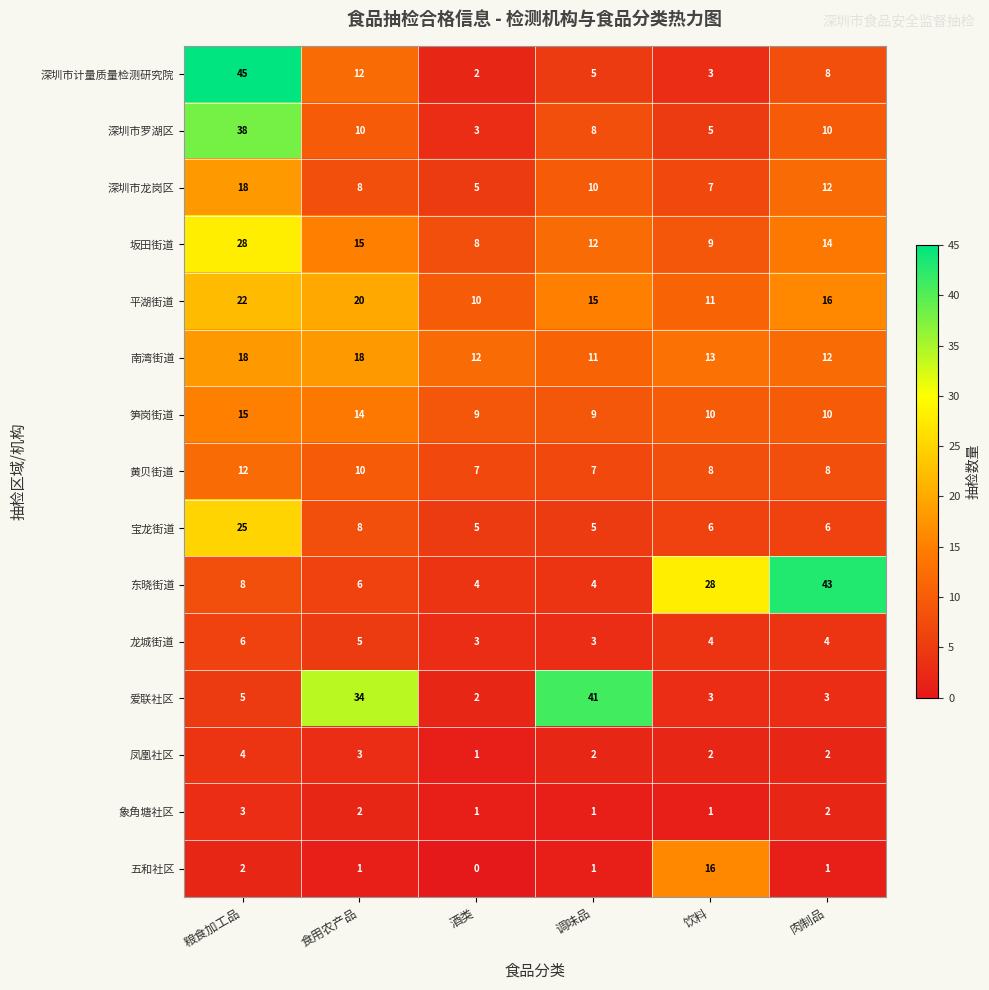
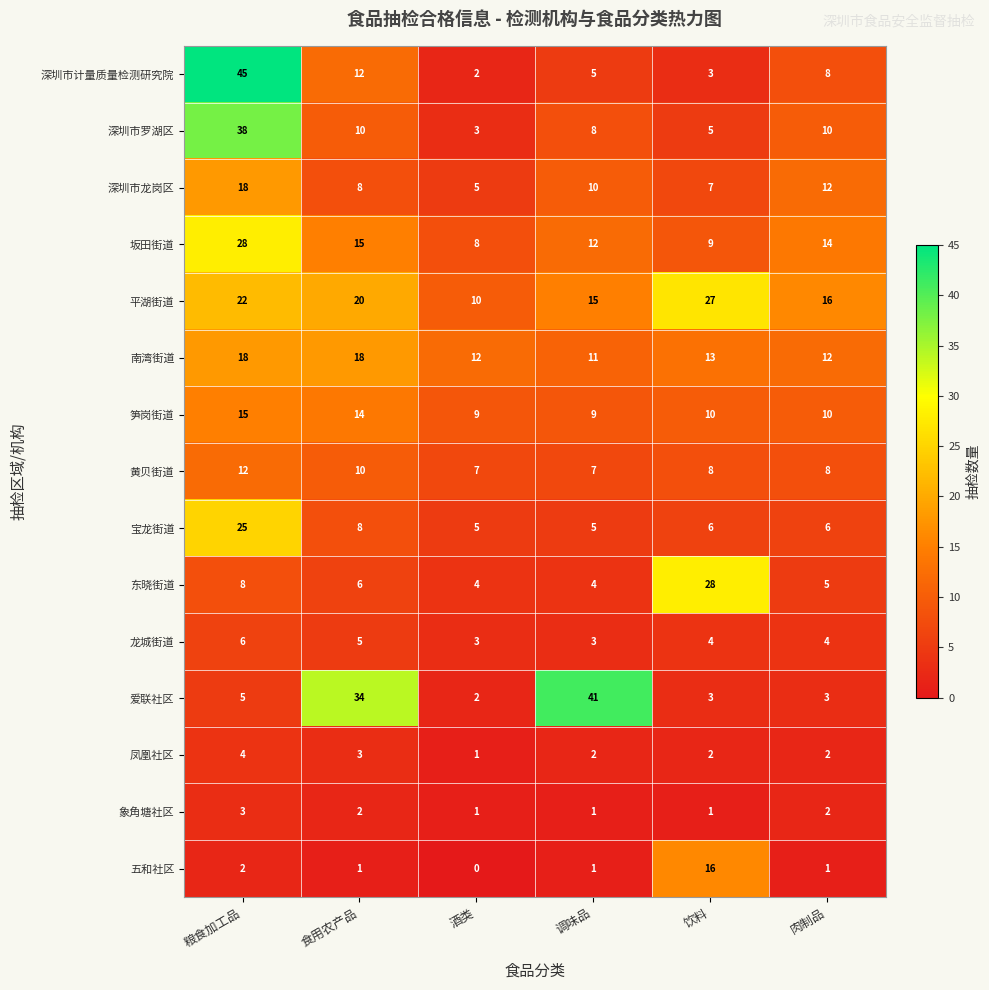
  {
    "深圳市计量质量检测研究院": {
      "粮食加工品": 45,
      "食用农产品": 12,
      "酒类": 2,
      "调味品": 5,
      "饮料": 3,
      "肉制品": 8
    },
    "深圳市罗湖区": {
      "粮食加工品": 38,
      "食用农产品": 10,
      "酒类": 3,
      "调味品": 8,
      "饮料": 5,
      "肉制品": 10
    },
    "深圳市龙岗区": {
      "粮食加工品": 18,
      "食用农产品": 8,
      "酒类": 5,
      "调味品": 10,
      "饮料": 7,
      "肉制品": 12
    },
    "坂田街道": {
      "粮食加工品": 28,
      "食用农产品": 15,
      "酒类": 8,
      "调味品": 12,
      "饮料": 9,
      "肉制品": 14
    },
    "平湖街道": {
      "粮食加工品": 22,
      "食用农产品": 20,
      "酒类": 10,
      "调味品": 15,
-     "饮料": 11,
+     "饮料": 27,
      "肉制品": 16
    },
    "南湾街道": {
      "粮食加工品": 18,
      "食用农产品": 18,
      "酒类": 12,
      "调味品": 11,
      "饮料": 13,
      "肉制品": 12
    },
    "笋岗街道": {
      "粮食加工品": 15,
      "食用农产品": 14,
      "酒类": 9,
      "调味品": 9,
      "饮料": 10,
      "肉制品": 10
    },
    "黄贝街道": {
      "粮食加工品": 12,
      "食用农产品": 10,
      "酒类": 7,
      "调味品": 7,
      "饮料": 8,
      "肉制品": 8
    },
    "宝龙街道": {
      "粮食加工品": 25,
      "食用农产品": 8,
      "酒类": 5,
      "调味品": 5,
      "饮料": 6,
      "肉制品": 6
    },
    "东晓街道": {
      "粮食加工品": 8,
      "食用农产品": 6,
      "酒类": 4,
      "调味品": 4,
      "饮料": 28,
-     "肉制品": 43
+     "肉制品": 5
    },
    "龙城街道": {
      "粮食加工品": 6,
      "食用农产品": 5,
      "酒类": 3,
      "调味品": 3,
      "饮料": 4,
      "肉制品": 4
    },
    "爱联社区": {
      "粮食加工品": 5,
      "食用农产品": 34,
      "酒类": 2,
      "调味品": 41,
      "饮料": 3,
      "肉制品": 3
    },
    "凤凰社区": {
      "粮食加工品": 4,
      "食用农产品": 3,
      "酒类": 1,
      "调味品": 2,
      "饮料": 2,
      "肉制品": 2
    },
    "象角塘社区": {
      "粮食加工品": 3,
      "食用农产品": 2,
      "酒类": 1,
      "调味品": 1,
      "饮料": 1,
      "肉制品": 2
    },
    "五和社区": {
      "粮食加工品": 2,
      "食用农产品": 1,
      "酒类": 0,
      "调味品": 1,
      "饮料": 16,
      "肉制品": 1
    }
  }
